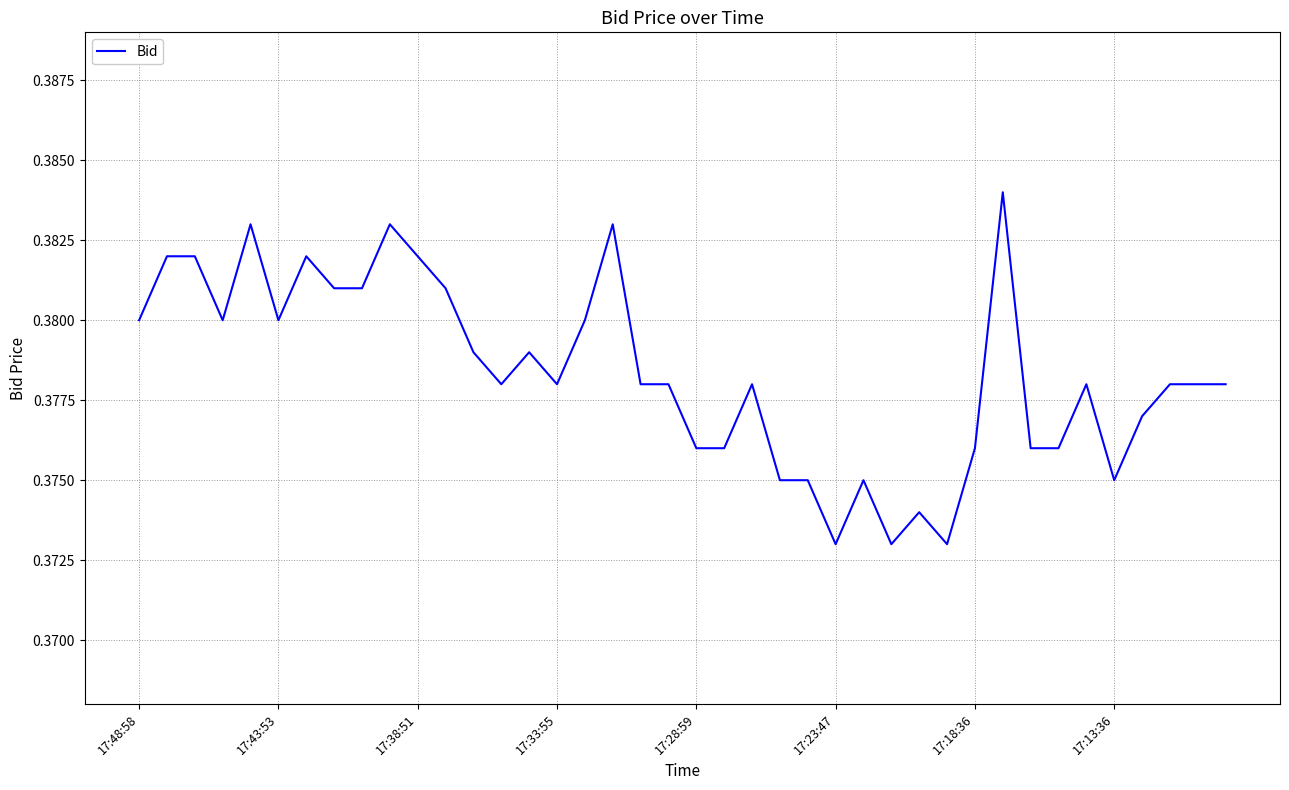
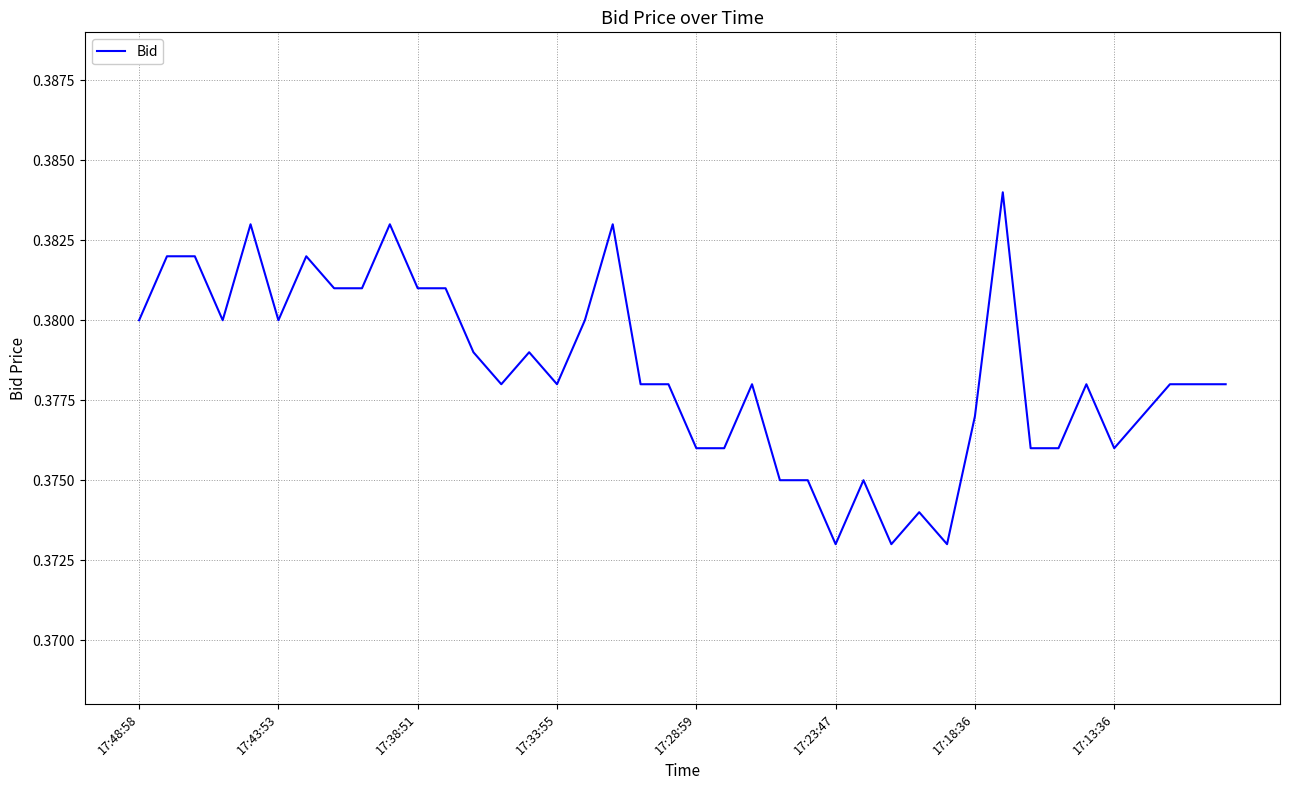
  {
    "17:48:58": 0.380,
    "17:43:53": 0.380,
-   "17:38:51": 0.382,
+   "17:38:51": 0.381,
    "17:33:55": 0.378,
    "17:28:59": 0.376,
    "17:23:47": 0.373,
-   "17:18:36": 0.376,
-   "17:13:36": 0.375
+   "17:18:36": 0.377,
+   "17:13:36": 0.376
  }
